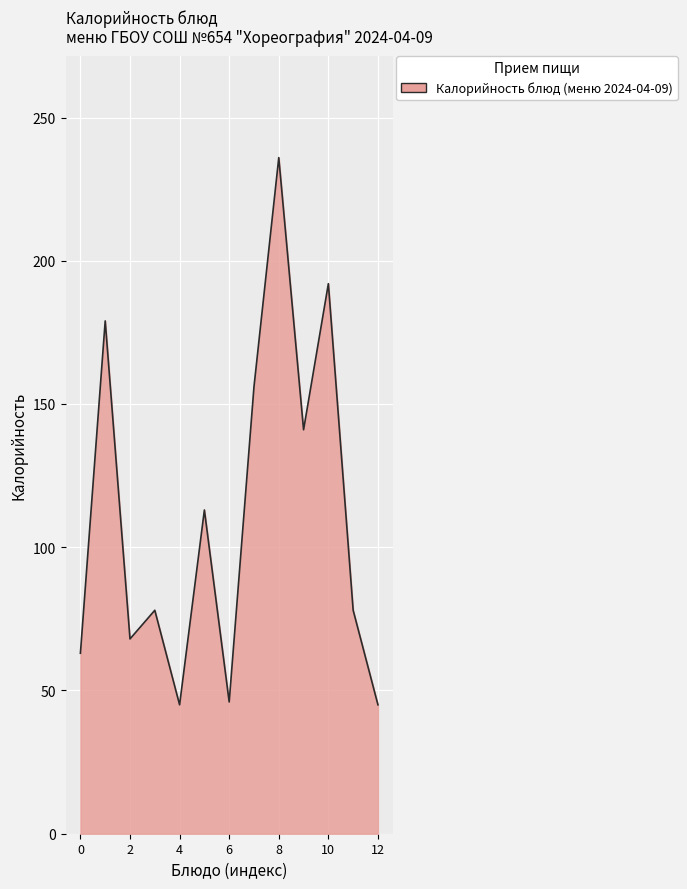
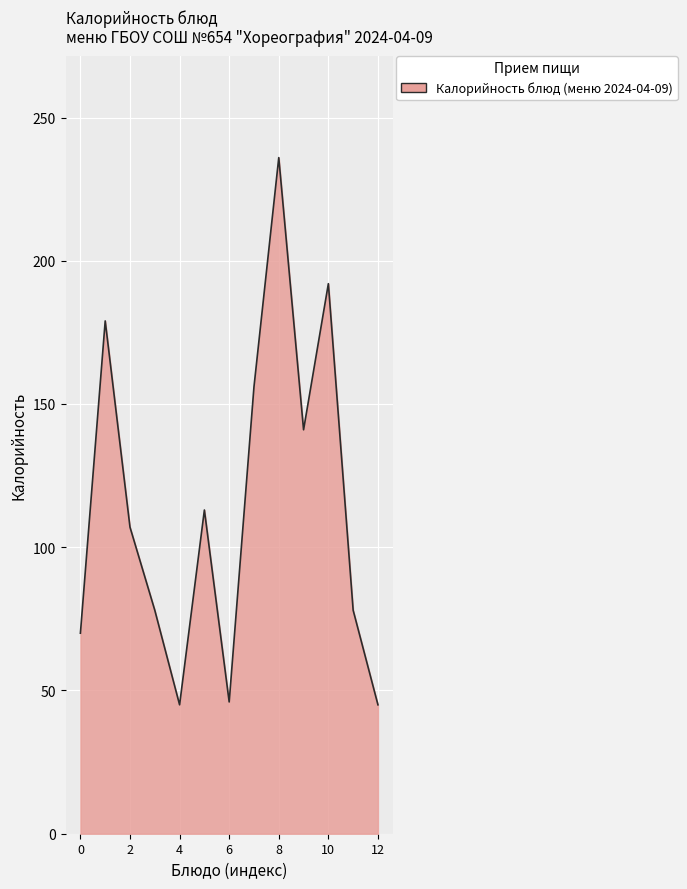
  {
-   "0": 63,
-   "2": 68,
+   "0": 70,
+   "2": 107,
    "4": 45,
    "6": 46,
    "8": 236,
    "10": 192,
    "12": 45
  }
